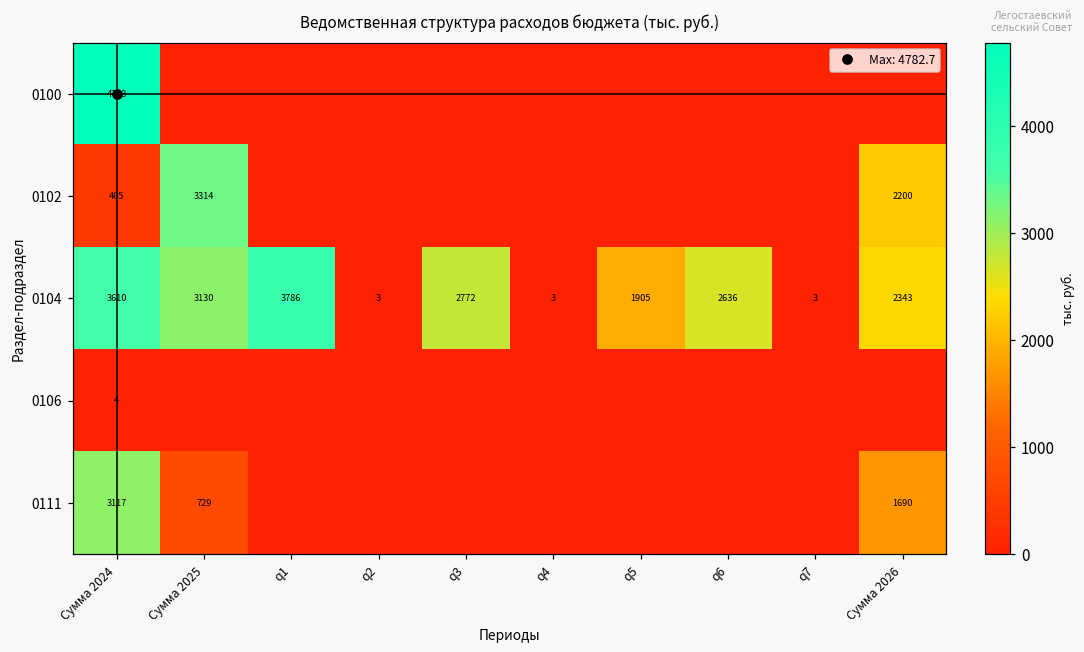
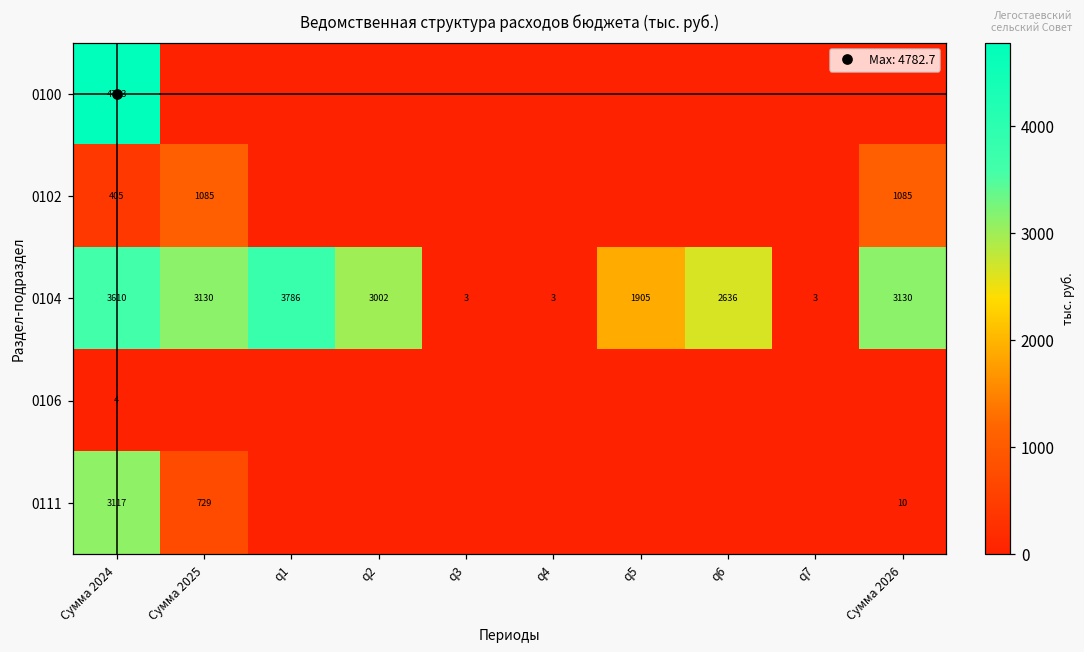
  {
    "0102": {
      "Сумма 2024": 405,
-     "Сумма 2025": 3314,
-     "Сумма 2026": 2200
+     "Сумма 2025": 1085,
+     "Сумма 2026": 1085
    },
    "0104": {
      "Сумма 2024": 3610,
      "Сумма 2025": 3130,
      "q1": 3786,
-     "q2": 3,
-     "q3": 2772,
+     "q2": 3002,
+     "q3": 3,
      "q4": 3,
      "q5": 1905,
      "q6": 2636,
      "q7": 3,
-     "Сумма 2026": 2343
+     "Сумма 2026": 3130
    },
    "0106": {
      "Сумма 2024": 4
    },
    "0111": {
      "Сумма 2024": 3117,
      "Сумма 2025": 729,
-     "Сумма 2026": 1690
+     "Сумма 2026": 10
    }
  }
